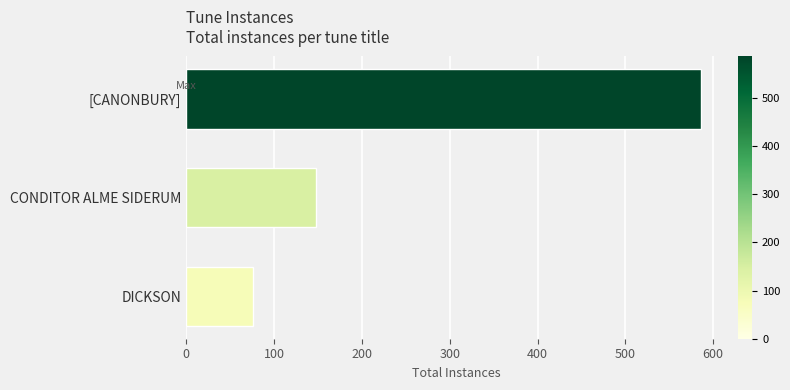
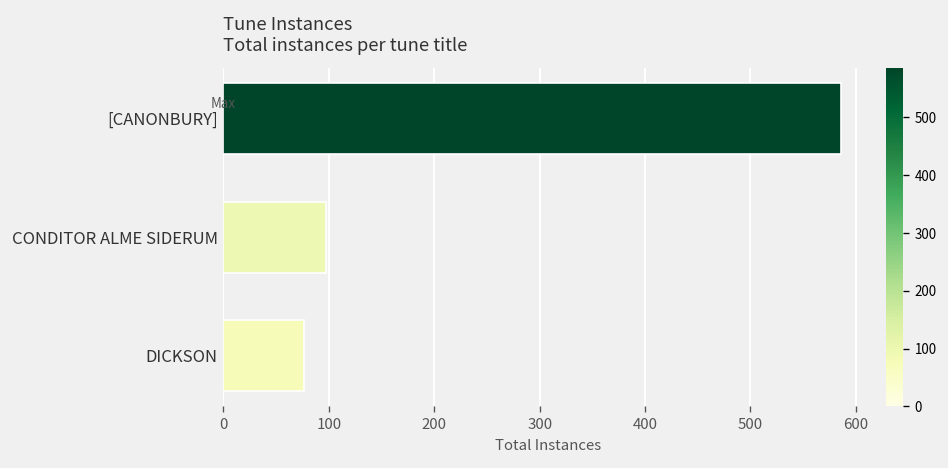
  {
    "[CANONBURY]": 590,
-   "CONDITOR ALME SIDERUM": 150,
+   "CONDITOR ALME SIDERUM": 100,
    "DICKSON": 80
  }
